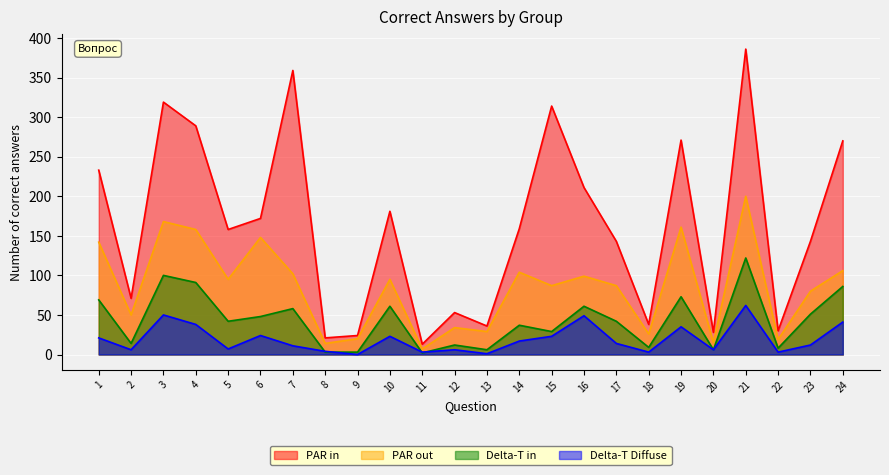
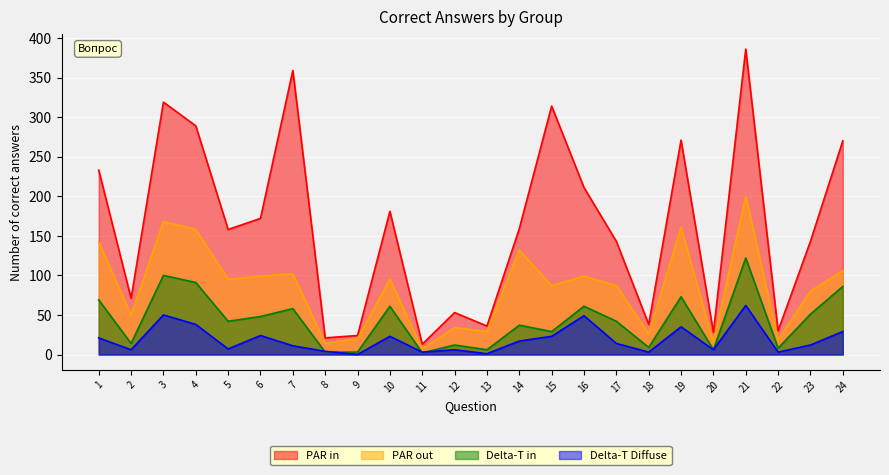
  {
    "PAR in": {
      "1": 230,
      "2": 70,
      "3": 320,
      "4": 290,
      "5": 160,
      "6": 170,
      "7": 360,
      "8": 20,
      "9": 20,
      "10": 180,
      "11": 10,
      "12": 50,
      "13": 40,
      "14": 160,
      "15": 310,
      "16": 210,
      "17": 140,
      "18": 40,
      "19": 270,
      "20": 30,
      "21": 390,
      "22": 30,
      "23": 140,
      "24": 270
    },
    "PAR out": {
      "1": 140,
      "2": 50,
      "3": 170,
      "4": 160,
      "5": 100,
-     "6": 150,
+     "6": 100,
      "7": 100,
      "8": 10,
      "9": 20,
      "10": 100,
      "11": 10,
      "12": 30,
      "13": 30,
-     "14": 100,
+     "14": 130,
      "15": 90,
      "16": 100,
      "17": 90,
      "18": 30,
      "19": 160,
      "20": 20,
      "21": 200,
      "22": 20,
      "23": 80,
      "24": 110
    },
    "Delta-T in": {
      "1": 70,
      "2": 10,
      "3": 100,
      "4": 90,
      "5": 40,
      "6": 50,
      "7": 60,
      "10": 60,
      "12": 10,
      "13": 10,
      "14": 40,
      "15": 30,
      "16": 60,
      "17": 40,
      "18": 10,
      "19": 70,
      "21": 120,
      "22": 10,
      "23": 50,
      "24": 90
    },
    "Delta-T Diffuse": {
      "1": 20,
      "2": 10,
      "3": 50,
      "4": 40,
      "5": 10,
      "6": 20,
      "7": 10,
      "10": 20,
      "12": 10,
      "13": 0,
      "14": 20,
      "15": 20,
      "16": 50,
      "17": 10,
      "18": 0,
      "19": 40,
      "21": 60,
      "22": 0,
      "23": 10,
-     "24": 40
+     "24": 30
    }
  }
